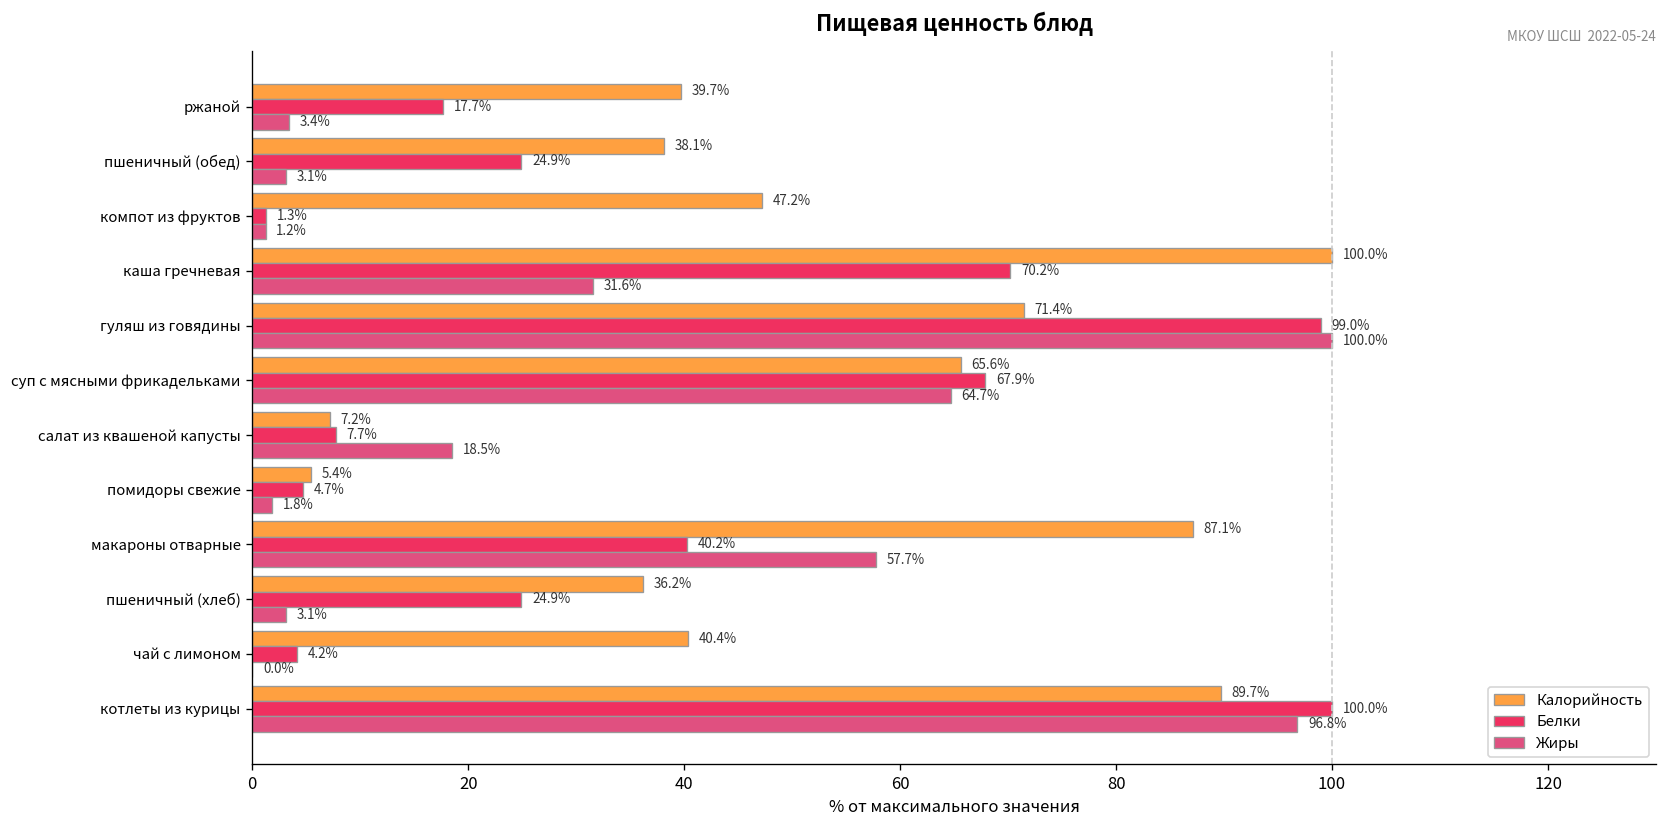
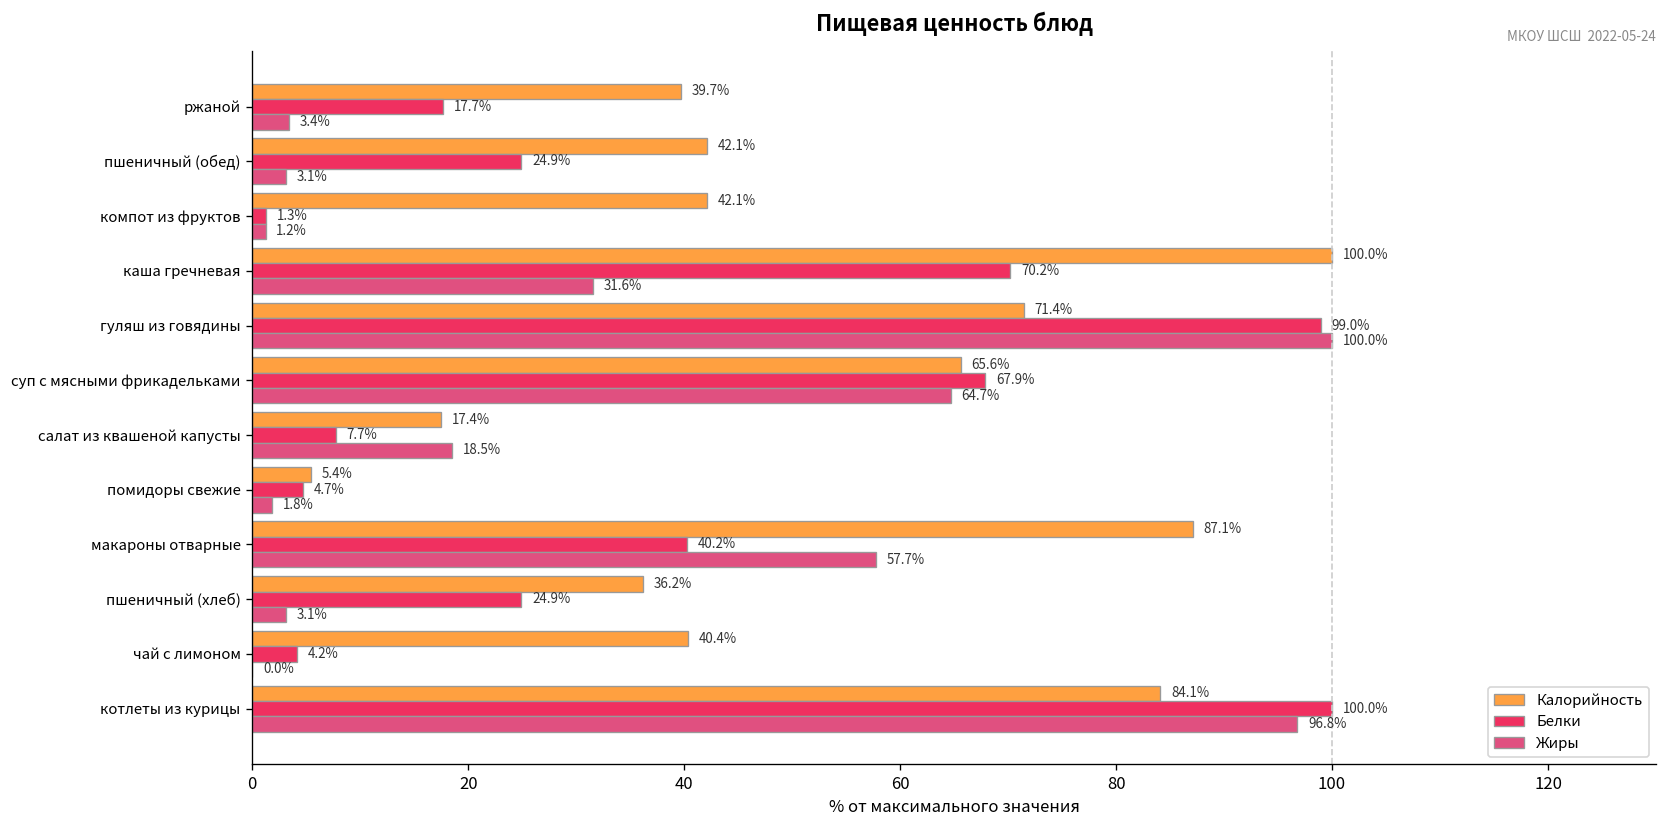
  {
    "Калорийность": {
      "ржаной": "39.7%",
-     "пшеничный (обед)": "38.1%",
-     "компот из фруктов": "47.2%",
+     "пшеничный (обед)": "42.1%",
+     "компот из фруктов": "42.1%",
      "каша гречневая": "100.0%",
      "гуляш из говядины": "71.4%",
      "суп с мясными фрикадельками": "65.6%",
-     "салат из квашеной капусты": "7.2%",
+     "салат из квашеной капусты": "17.4%",
      "помидоры свежие": "5.4%",
      "макароны отварные": "87.1%",
      "пшеничный (хлеб)": "36.2%",
      "чай с лимоном": "40.4%",
-     "котлеты из курицы": "89.7%"
+     "котлеты из курицы": "84.1%"
    }
  }
